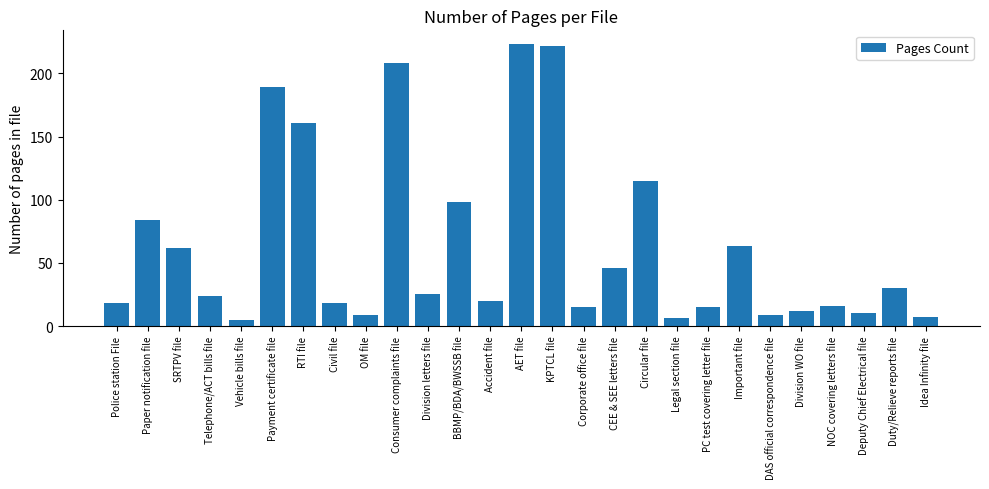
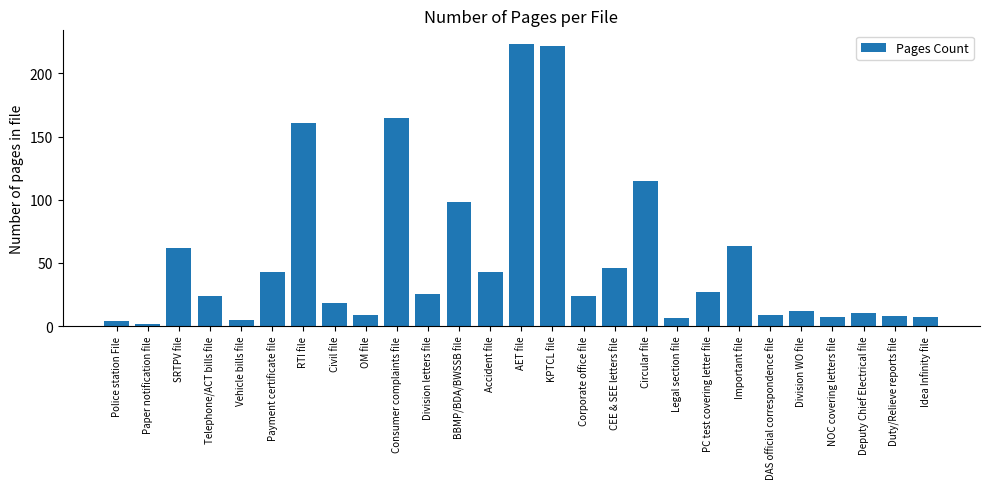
  {
-   "Police station File": 18,
-   "Paper notification file": 84,
+   "Police station File": 4,
+   "Paper notification file": 2,
    "SRTPV file": 62,
    "Telephone/ACT bills file": 24,
    "Vehicle bills file": 5,
-   "Payment certificate file": 189,
+   "Payment certificate file": 43,
    "RTI file": 161,
    "Civil file": 18,
    "OM file": 9,
-   "Consumer complaints file": 208,
+   "Consumer complaints file": 165,
    "Division letters file": 25,
    "BBMP/BDA/BWSSB file": 98,
-   "Accident file": 20,
+   "Accident file": 43,
    "AET file": 223,
    "KPTCL file": 222,
-   "Corporate office file": 15,
+   "Corporate office file": 24,
    "CEE & SEE letters file": 46,
    "Circular file": 115,
    "Legal section file": 6,
-   "PC test covering letter file": 15,
+   "PC test covering letter file": 27,
    "Important file": 63,
    "DAS official correspondence file": 9,
    "Division WO file": 12,
-   "NOC covering letters file": 16,
+   "NOC covering letters file": 7,
    "Deputy Chief Electrical file": 10,
-   "Duty/Relieve reports file": 30,
+   "Duty/Relieve reports file": 8,
    "Idea Infinity file": 7
  }
